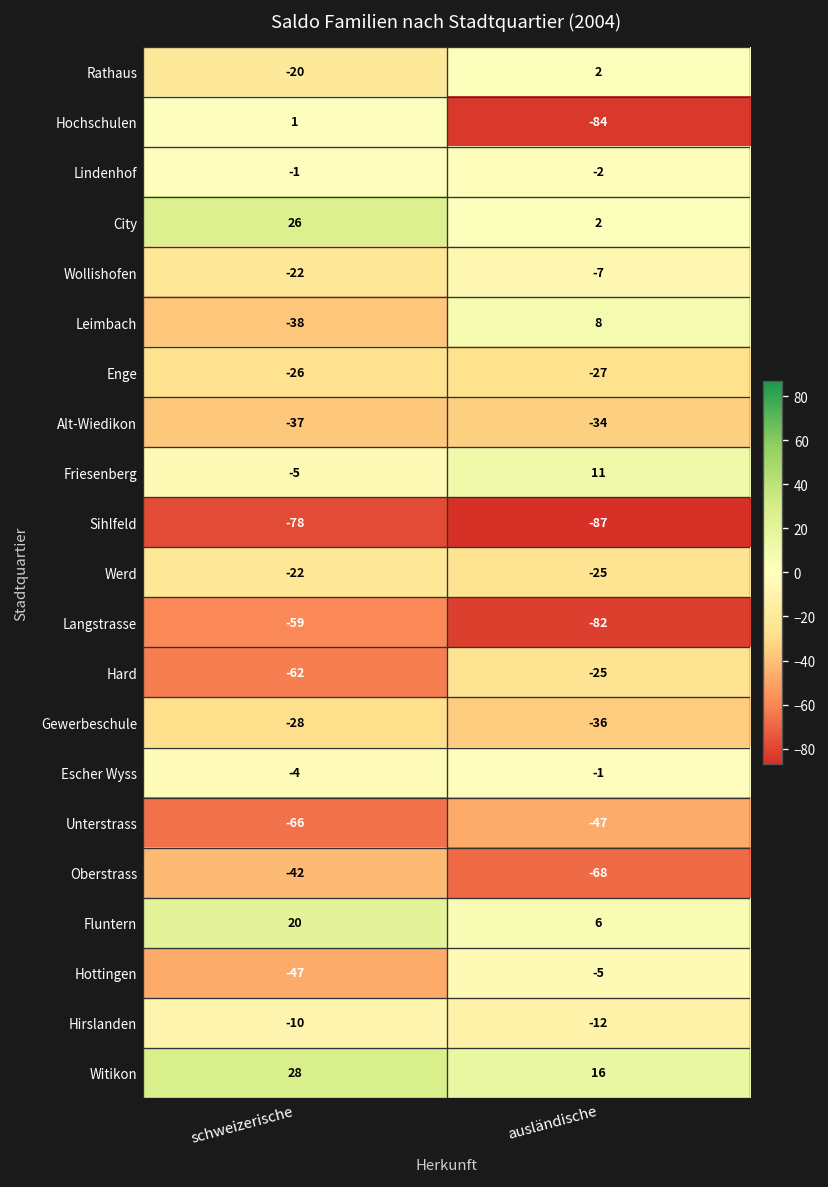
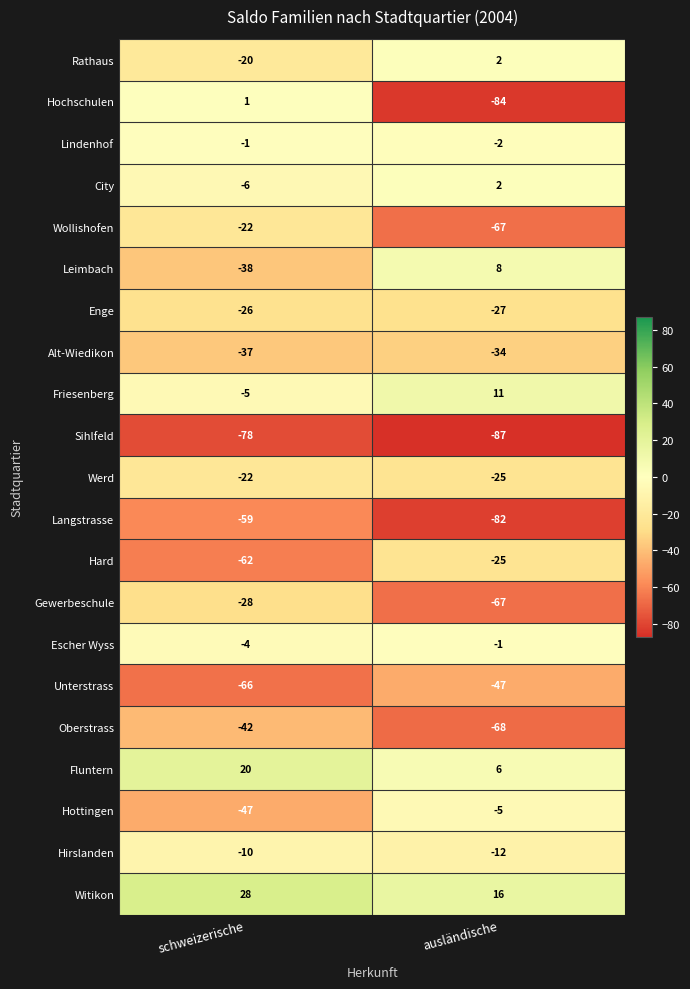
  {
    "Rathaus": {
      "schweizerische": -20,
      "ausländische": 2
    },
    "Hochschulen": {
      "schweizerische": 1,
      "ausländische": -84
    },
    "Lindenhof": {
      "schweizerische": -1,
      "ausländische": -2
    },
    "City": {
-     "schweizerische": 26,
+     "schweizerische": -6,
      "ausländische": 2
    },
    "Wollishofen": {
      "schweizerische": -22,
-     "ausländische": -7
+     "ausländische": -67
    },
    "Leimbach": {
      "schweizerische": -38,
      "ausländische": 8
    },
    "Enge": {
      "schweizerische": -26,
      "ausländische": -27
    },
    "Alt-Wiedikon": {
      "schweizerische": -37,
      "ausländische": -34
    },
    "Friesenberg": {
      "schweizerische": -5,
      "ausländische": 11
    },
    "Sihlfeld": {
      "schweizerische": -78,
      "ausländische": -87
    },
    "Werd": {
      "schweizerische": -22,
      "ausländische": -25
    },
    "Langstrasse": {
      "schweizerische": -59,
      "ausländische": -82
    },
    "Hard": {
      "schweizerische": -62,
      "ausländische": -25
    },
    "Gewerbeschule": {
      "schweizerische": -28,
-     "ausländische": -36
+     "ausländische": -67
    },
    "Escher Wyss": {
      "schweizerische": -4,
      "ausländische": -1
    },
    "Unterstrass": {
      "schweizerische": -66,
      "ausländische": -47
    },
    "Oberstrass": {
      "schweizerische": -42,
      "ausländische": -68
    },
    "Fluntern": {
      "schweizerische": 20,
      "ausländische": 6
    },
    "Hottingen": {
      "schweizerische": -47,
      "ausländische": -5
    },
    "Hirslanden": {
      "schweizerische": -10,
      "ausländische": -12
    },
    "Witikon": {
      "schweizerische": 28,
      "ausländische": 16
    }
  }
